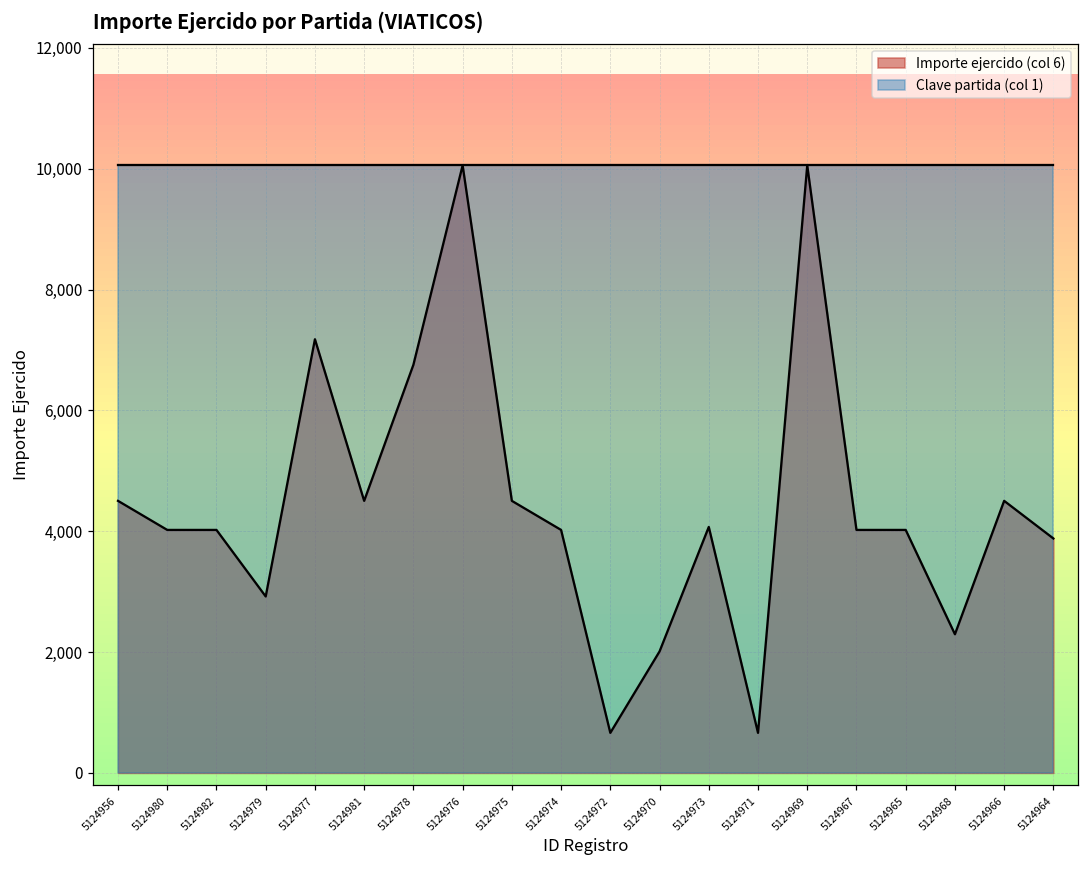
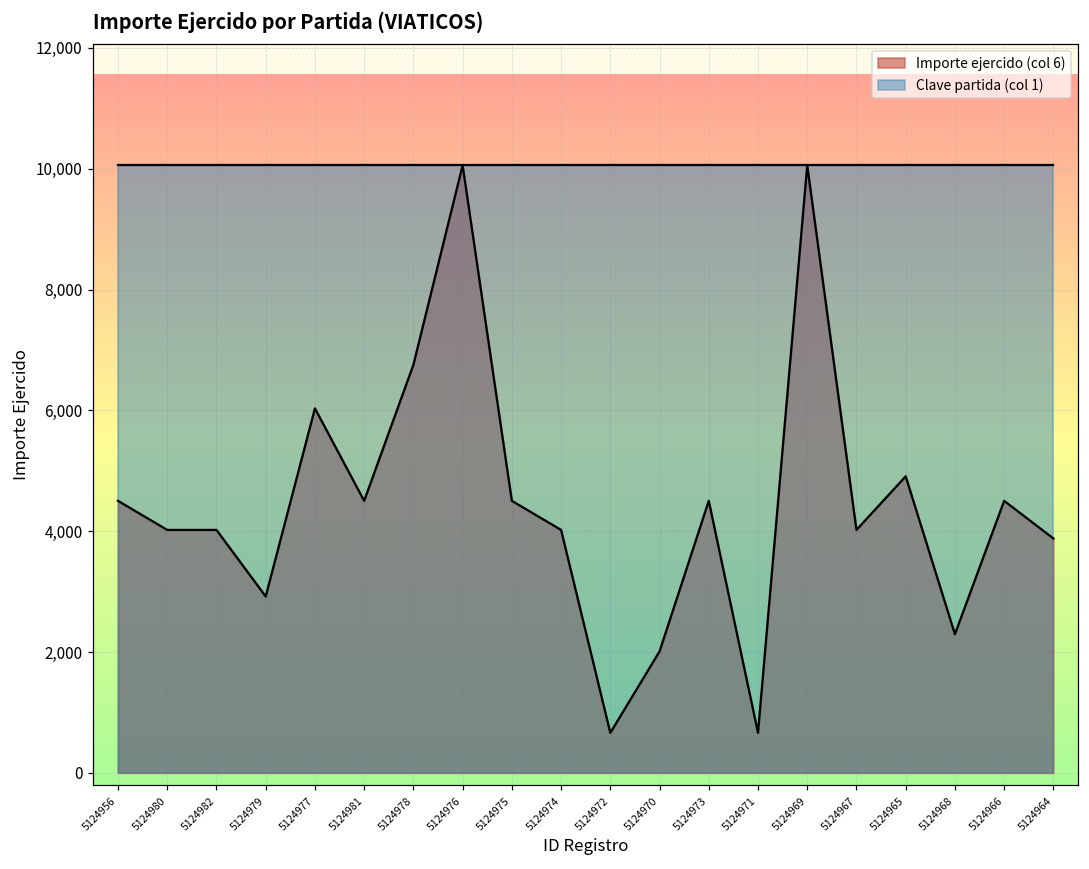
  {
    "Importe ejercido (col 6)": {
      "5124956": "4,500",
      "5124980": "4,000",
      "5124982": "4,000",
      "5124979": "2,900",
-     "5124977": "7,200",
+     "5124977": "6,000",
      "5124981": "4,500",
      "5124978": "6,800",
      "5124975": "4,500",
      "5124974": "4,000",
      "5124972": "700",
      "5124970": "2,000",
-     "5124973": "4,100",
+     "5124973": "4,500",
      "5124971": "700",
      "5124967": "4,000",
-     "5124965": "4,000",
+     "5124965": "4,900",
      "5124968": "2,300",
      "5124966": "4,500",
      "5124964": "3,900"
    },
    "Clave partida (col 1)": {
      "5124956": "10,100",
      "5124980": "10,100",
      "5124982": "10,100",
      "5124979": "10,100",
      "5124977": "10,100",
      "5124981": "10,100",
      "5124978": "10,100",
      "5124975": "10,100",
      "5124974": "10,100",
      "5124972": "10,100",
      "5124970": "10,100",
      "5124973": "10,100",
      "5124971": "10,100",
      "5124967": "10,100",
      "5124965": "10,100",
      "5124968": "10,100",
      "5124966": "10,100",
      "5124964": "10,100"
    }
  }
